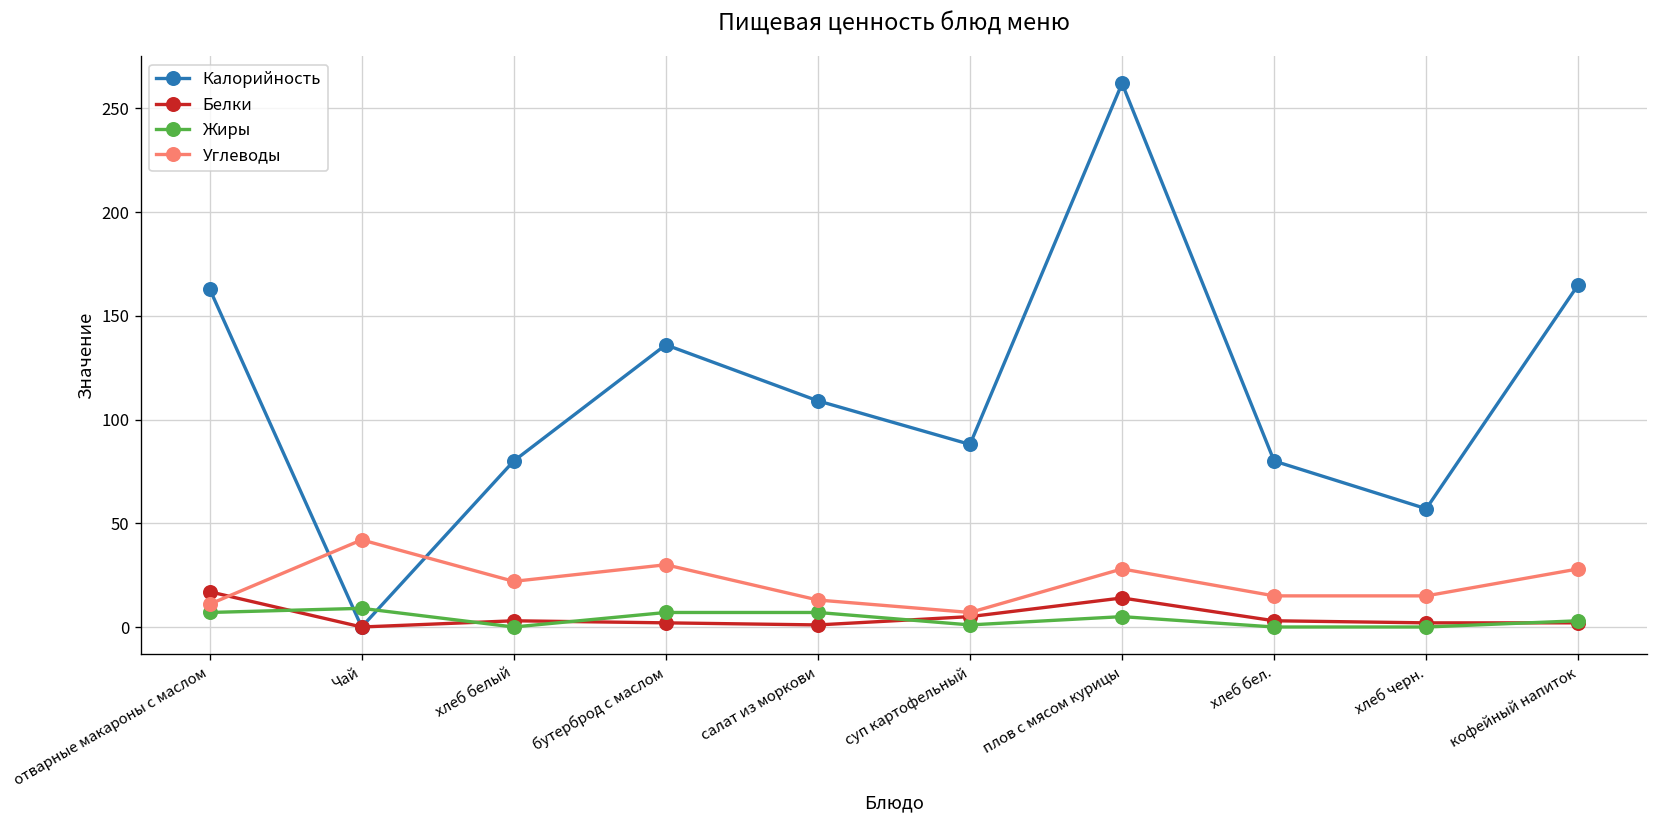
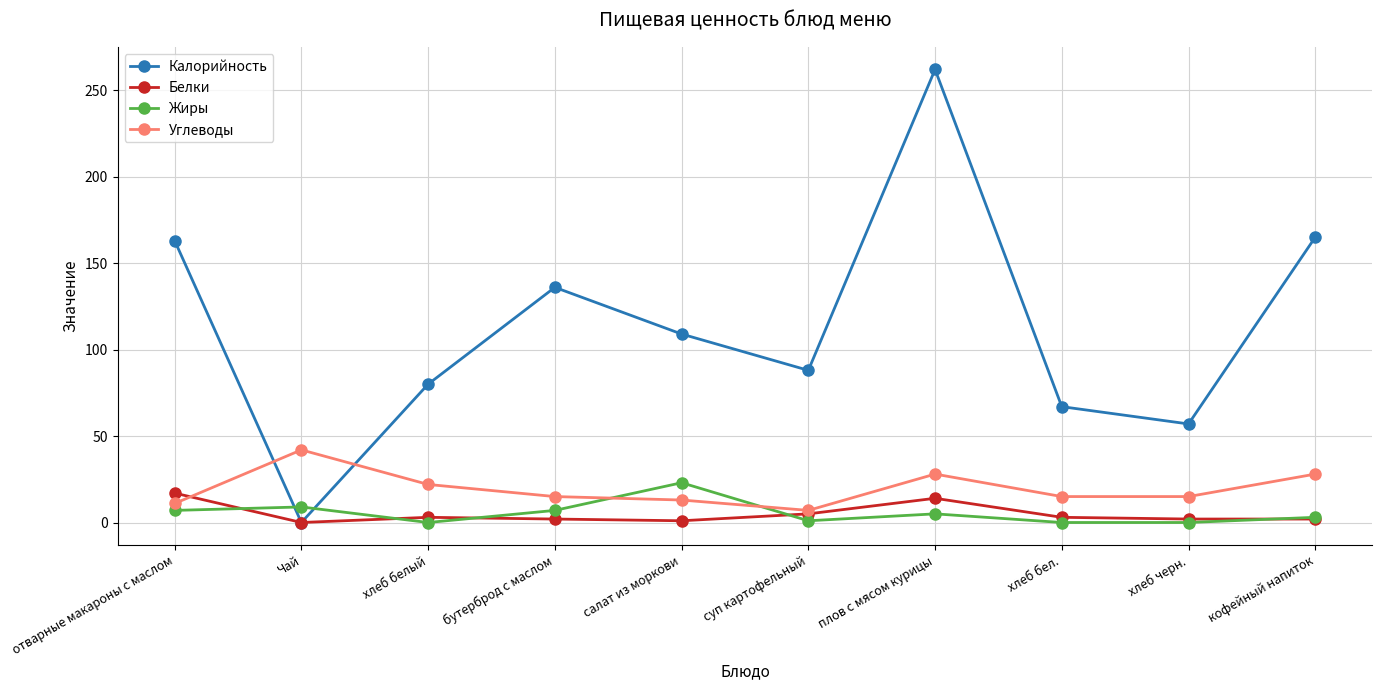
  {
    "Калорийность": {
      "отварные макароны с маслом": 163,
      "хлеб белый": 80,
      "бутерброд с маслом": 136,
      "салат из моркови": 109,
      "суп картофельный": 88,
      "плов с мясом курицы": 262,
-     "хлеб бел.": 80,
+     "хлеб бел.": 67,
      "хлеб черн.": 57,
      "кофейный напиток": 165
    },
    "Белки": {
      "отварные макароны с маслом": 17,
      "хлеб белый": 3,
      "бутерброд с маслом": 2,
      "салат из моркови": 1,
      "суп картофельный": 5,
      "плов с мясом курицы": 14,
      "хлеб бел.": 3,
      "хлеб черн.": 2
    },
    "Жиры": {
      "отварные макароны с маслом": 7,
      "Чай": 9,
      "хлеб белый": 0,
      "бутерброд с маслом": 7,
-     "салат из моркови": 7,
+     "салат из моркови": 23,
      "суп картофельный": 1,
      "плов с мясом курицы": 5,
      "хлеб бел.": 0,
      "хлеб черн.": 0
    },
    "Углеводы": {
      "отварные макароны с маслом": 11,
      "Чай": 42,
      "хлеб белый": 22,
-     "бутерброд с маслом": 30,
+     "бутерброд с маслом": 15,
      "салат из моркови": 13,
      "суп картофельный": 7,
      "плов с мясом курицы": 28,
      "хлеб бел.": 15,
      "хлеб черн.": 15,
      "кофейный напиток": 28
    }
  }
